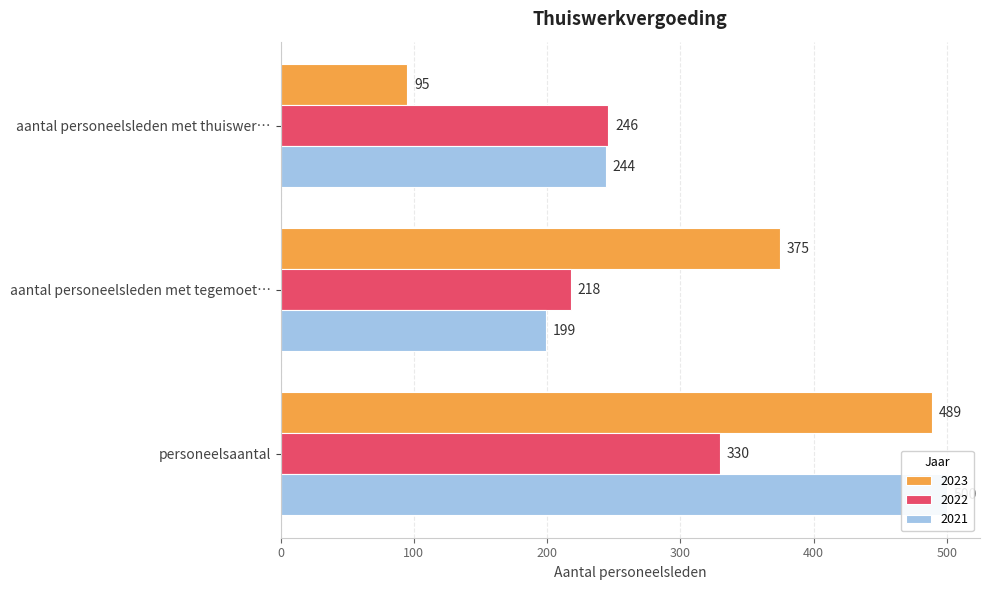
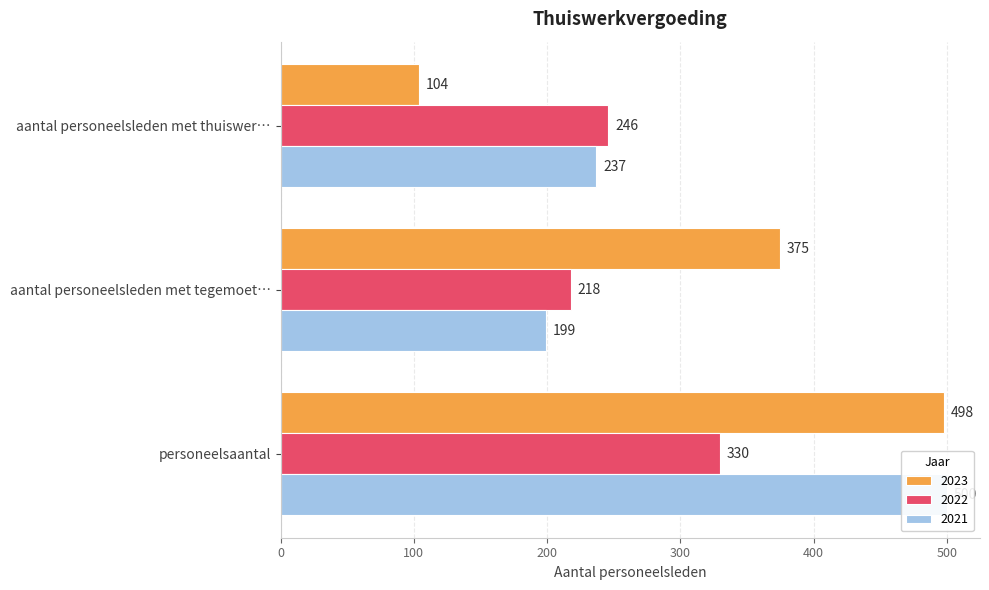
  {
    "2023": {
-     "aantal personeelsleden met thuiswer…": 95,
+     "aantal personeelsleden met thuiswer…": 104,
      "aantal personeelsleden met tegemoet…": 375,
-     "personeelsaantal": 489
+     "personeelsaantal": 498
    },
    "2022": {
      "aantal personeelsleden met thuiswer…": 246,
      "aantal personeelsleden met tegemoet…": 218,
      "personeelsaantal": 330
    },
    "2021": {
-     "aantal personeelsleden met thuiswer…": 244,
+     "aantal personeelsleden met thuiswer…": 237,
      "aantal personeelsleden met tegemoet…": 199
    }
  }
